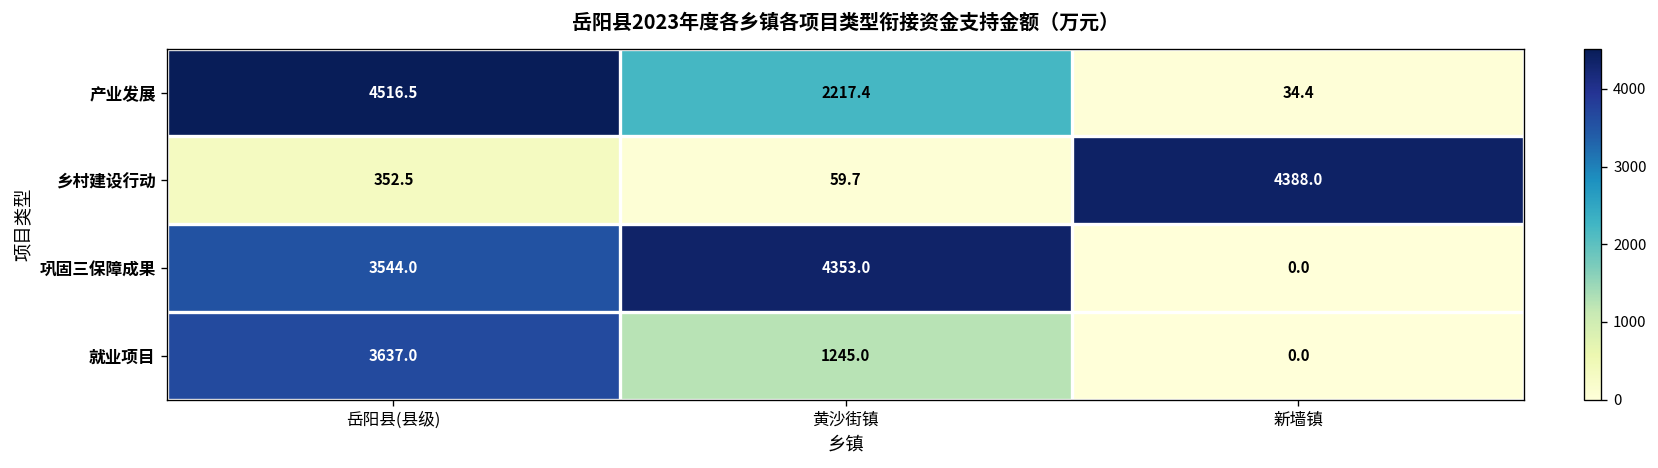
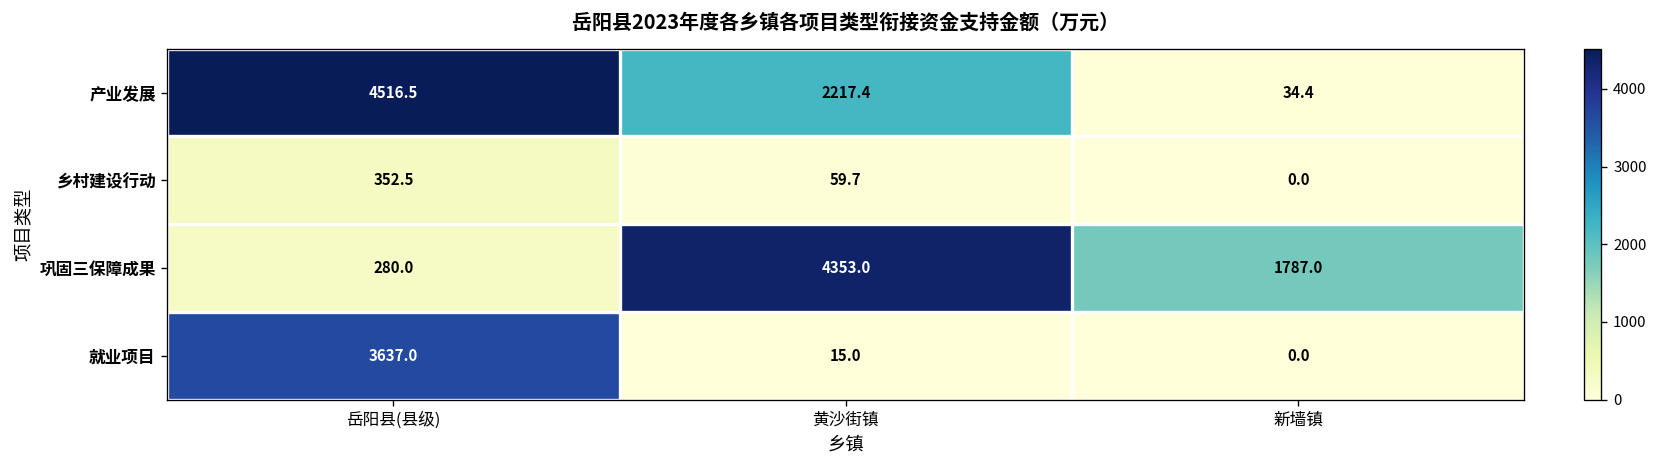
  {
    "产业发展": {
      "岳阳县(县级)": 4516.5,
      "黄沙街镇": 2217.4,
      "新墙镇": 34.4
    },
    "乡村建设行动": {
      "岳阳县(县级)": 352.5,
      "黄沙街镇": 59.7,
-     "新墙镇": 4388.0
+     "新墙镇": 0.0
    },
    "巩固三保障成果": {
-     "岳阳县(县级)": 3544.0,
+     "岳阳县(县级)": 280.0,
      "黄沙街镇": 4353.0,
-     "新墙镇": 0.0
+     "新墙镇": 1787.0
    },
    "就业项目": {
      "岳阳县(县级)": 3637.0,
-     "黄沙街镇": 1245.0,
+     "黄沙街镇": 15.0,
      "新墙镇": 0.0
    }
  }
